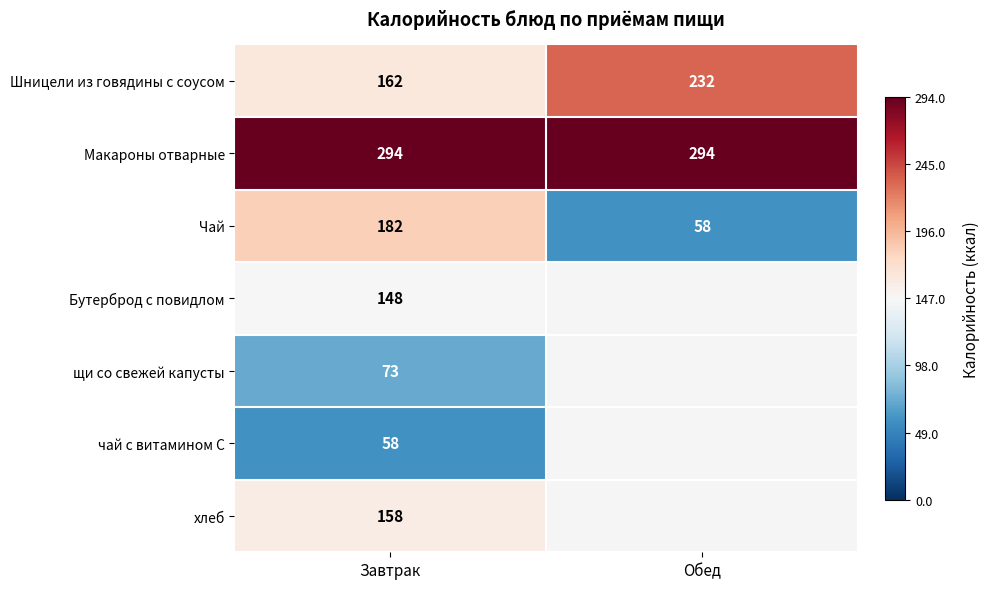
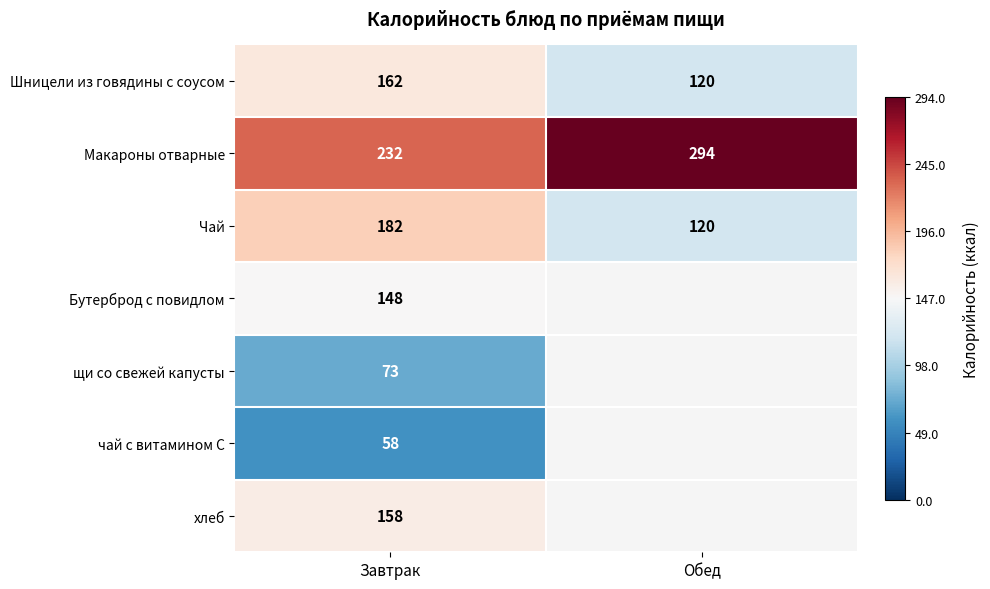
  {
    "Шницели из говядины с соусом": {
      "Завтрак": 162,
-     "Обед": 232
+     "Обед": 120
    },
    "Макароны отварные": {
-     "Завтрак": 294,
+     "Завтрак": 232,
      "Обед": 294
    },
    "Чай": {
      "Завтрак": 182,
-     "Обед": 58
+     "Обед": 120
    },
    "Бутерброд с повидлом": {
      "Завтрак": 148
    },
    "щи со свежей капусты": {
      "Завтрак": 73
    },
    "чай с витамином С": {
      "Завтрак": 58
    },
    "хлеб": {
      "Завтрак": 158
    }
  }
